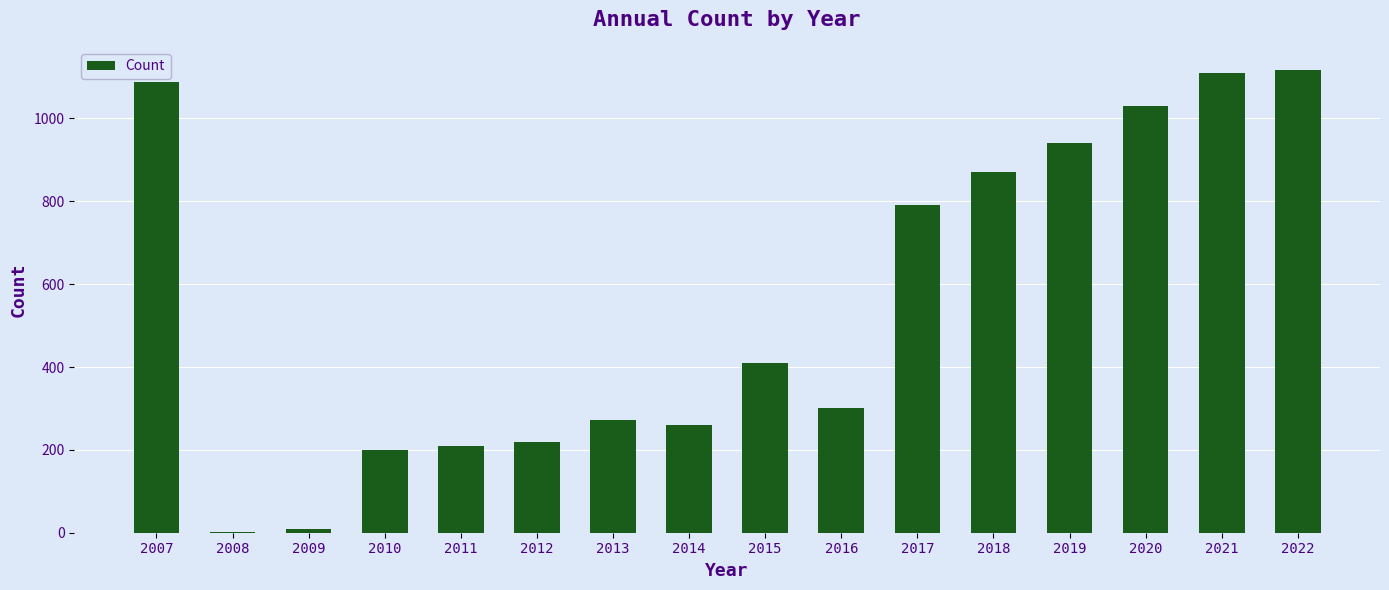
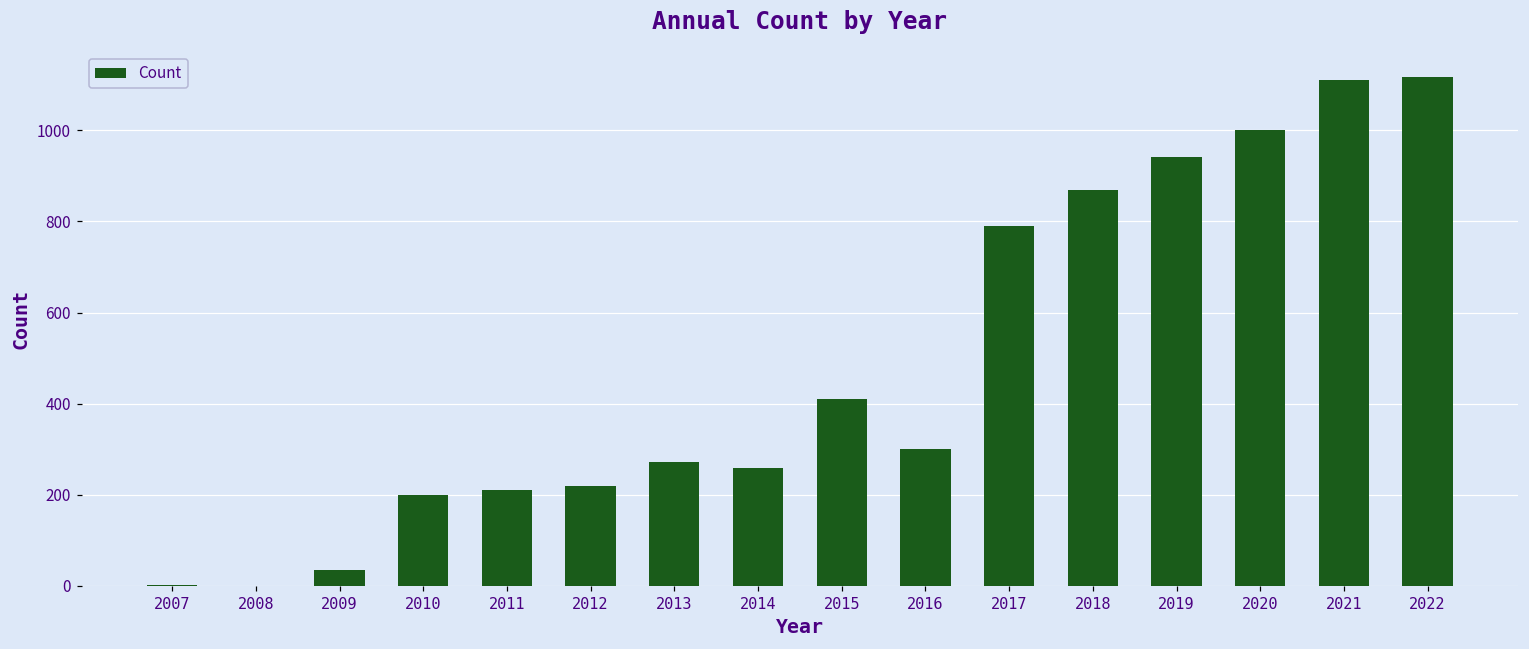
  {
-   "2007": 1090,
-   "2009": 10,
+   "2007": 0,
+   "2009": 40,
    "2010": 200,
    "2011": 210,
    "2012": 220,
    "2013": 270,
    "2014": 260,
    "2015": 410,
    "2016": 300,
    "2017": 790,
    "2018": 870,
    "2019": 940,
-   "2020": 1030,
+   "2020": 1000,
    "2021": 1110,
    "2022": 1120
  }
